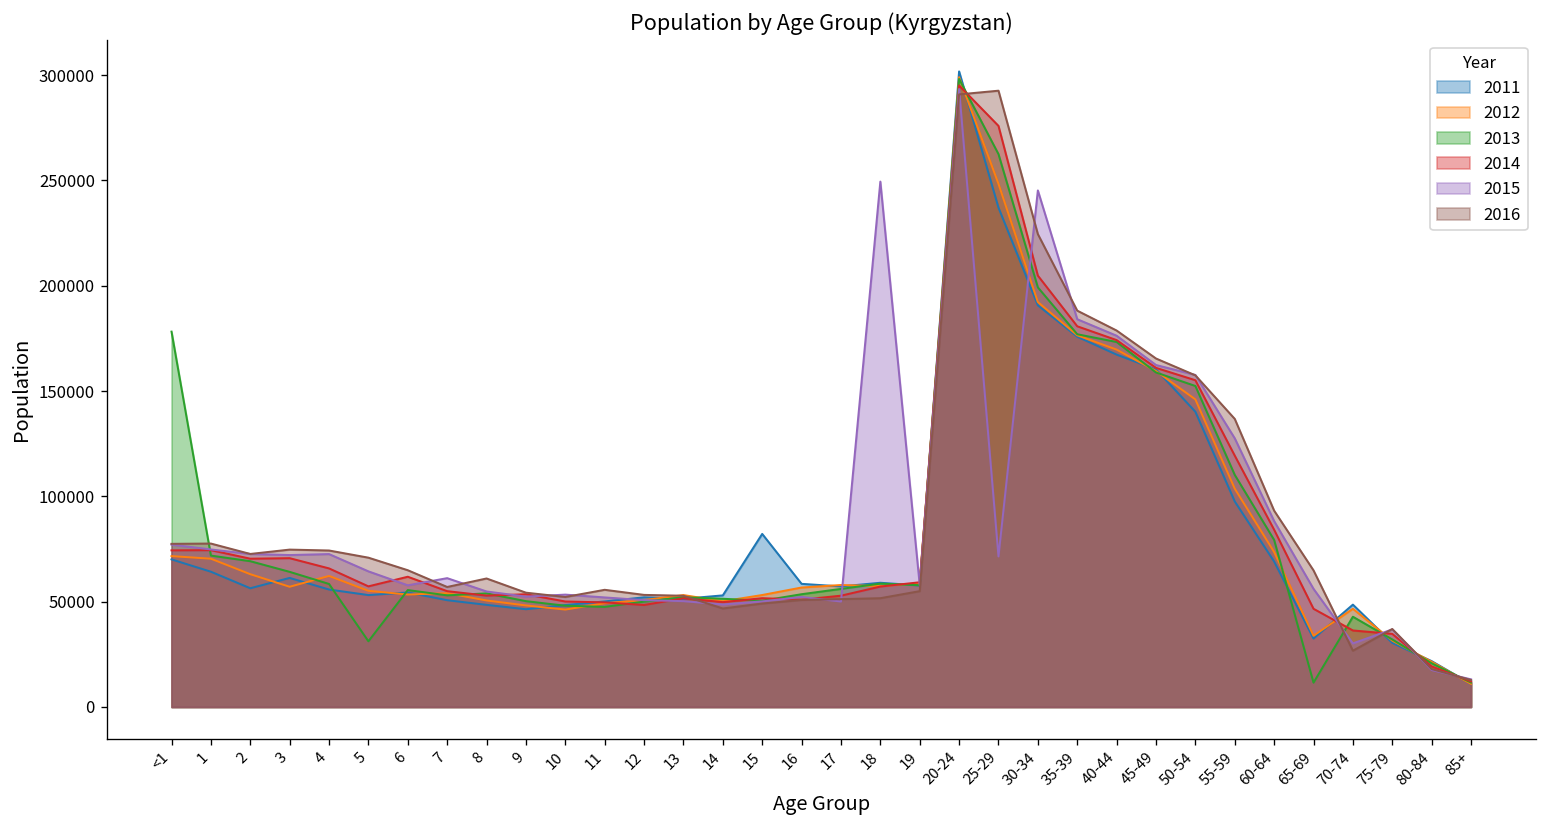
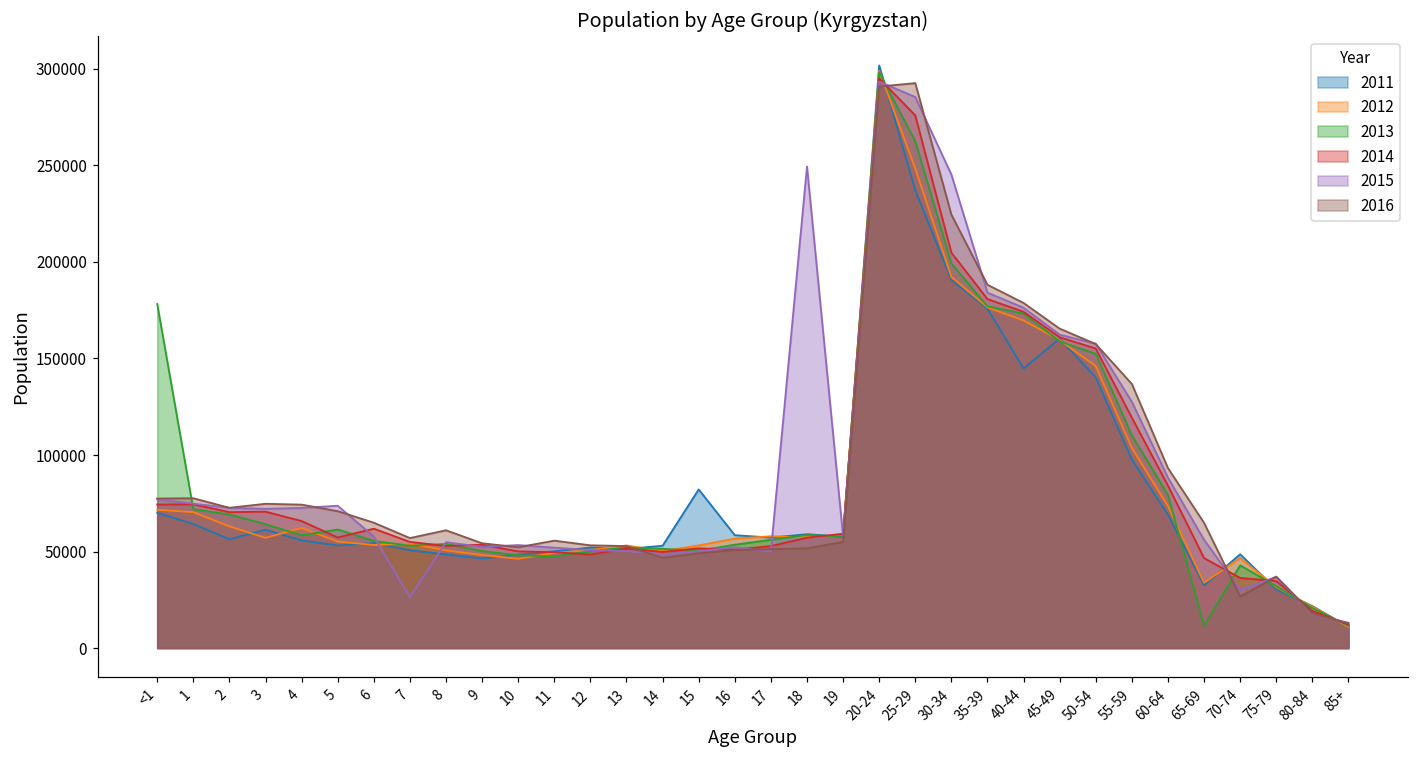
  {
    "2011": {
      "<1": 70000,
      "1": 64000,
      "2": 56000,
      "3": 61000,
      "4": 56000,
      "5": 53000,
      "7": 51000,
      "8": 48000,
      "9": 46000,
      "14": 53000,
      "15": 82000,
      "16": 58000,
      "20-24": 302000,
      "25-29": 237000,
      "30-34": 191000,
-     "40-44": 167000,
+     "40-44": 145000,
      "50-54": 140000,
      "55-59": 98000,
      "60-64": 69000,
      "70-74": 49000
    },
    "2013": {
      "<1": 178000,
      "1": 72000,
      "3": 64000,
      "4": 58000,
-     "5": 31000,
+     "5": 61000,
      "9": 50000,
      "11": 48000,
      "25-29": 263000,
      "30-34": 199000,
      "50-54": 152000,
      "55-59": 110000,
      "60-64": 79000,
      "65-69": 12000,
      "70-74": 43000
    },
    "2015": {
      "3": 72000,
      "4": 73000,
-     "5": 64000,
+     "5": 74000,
      "6": 58000,
-     "7": 61000,
+     "7": 26000,
      "11": 52000,
      "18": 249000,
      "20-24": 293000,
-     "25-29": 71000,
+     "25-29": 285000,
      "30-34": 245000,
      "35-39": 184000,
      "40-44": 176000,
      "55-59": 128000,
      "60-64": 88000,
      "65-69": 56000,
      "70-74": 30000
    }
  }
